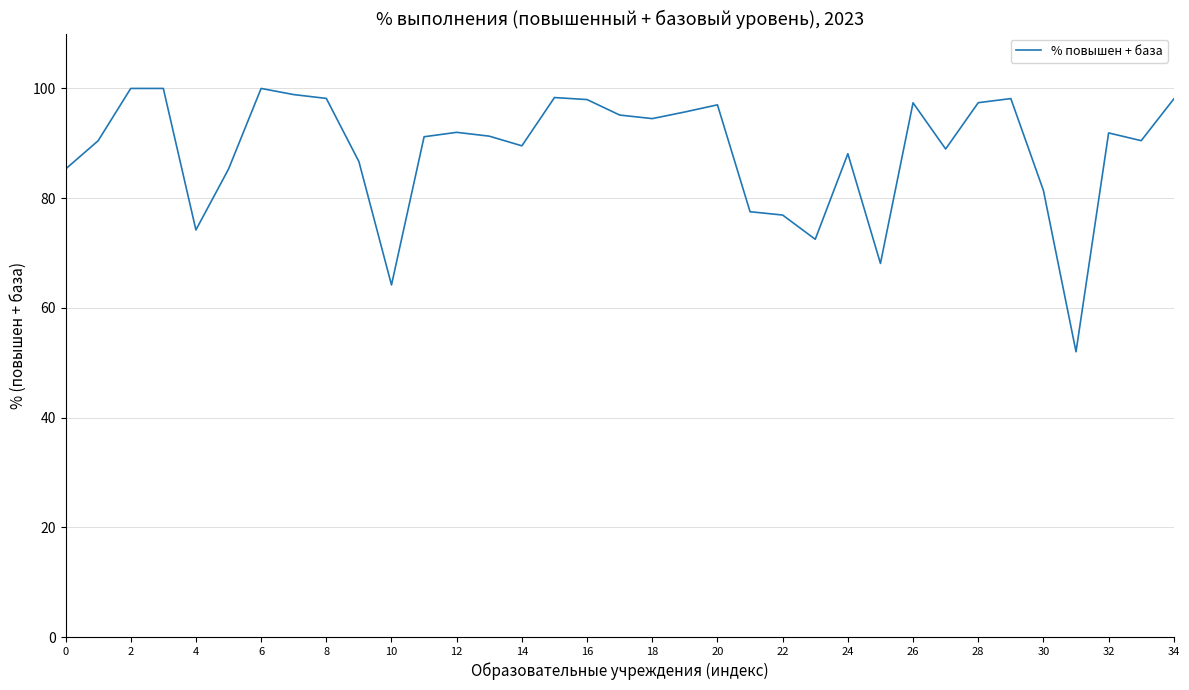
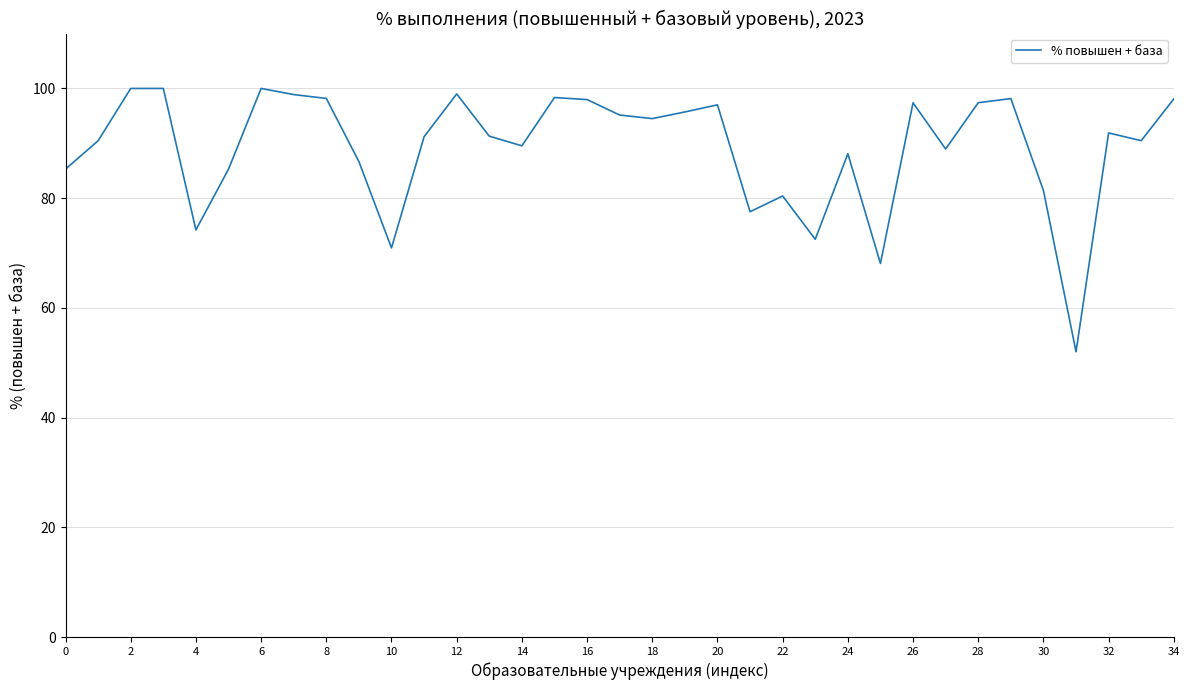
  {
    "0": 85,
    "2": 100,
    "4": 74,
    "6": 100,
    "8": 98,
-   "10": 64,
-   "12": 92,
+   "10": 71,
+   "12": 99,
    "14": 90,
    "16": 98,
    "18": 95,
    "20": 97,
-   "22": 77,
+   "22": 80,
    "24": 88,
    "26": 97,
    "28": 97,
    "30": 81,
    "32": 92,
    "34": 98
  }
